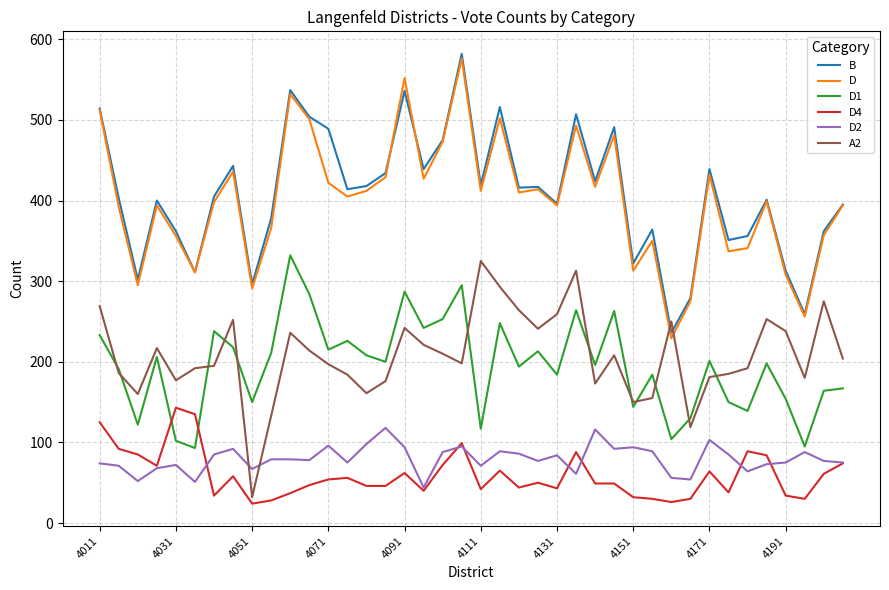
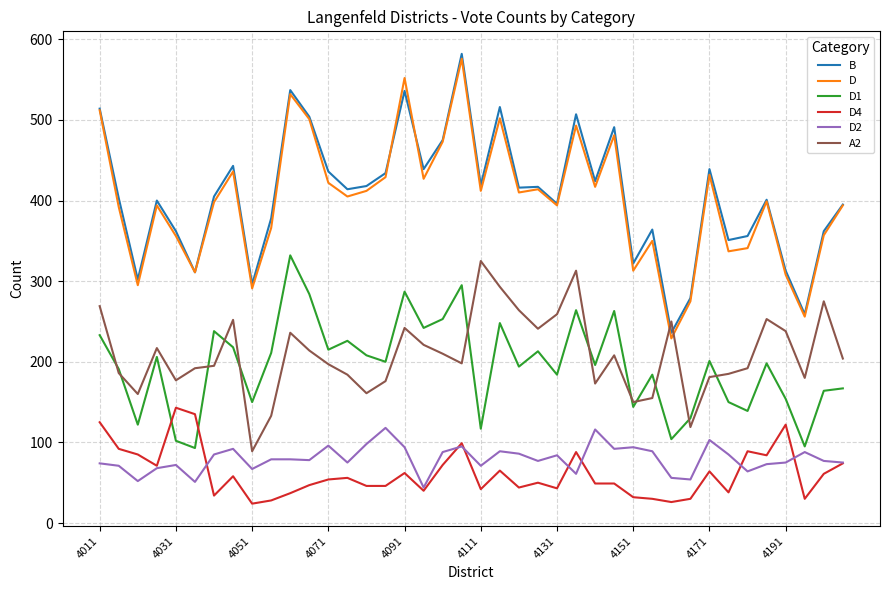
  {
    "B": {
      "4031": 360,
      "4051": 300,
-     "4071": 490,
+     "4071": 440,
      "4091": 540,
      "4111": 420,
      "4151": 320,
      "4171": 440,
      "4191": 310
    },
    "D": {
      "4031": 360,
      "4051": 290,
      "4071": 420,
      "4091": 550,
      "4111": 410,
      "4151": 310,
      "4171": 430,
      "4191": 310
    },
    "D1": {
      "4011": 230,
      "4031": 100,
      "4051": 150,
      "4071": 220,
      "4091": 290,
      "4111": 120,
      "4131": 180,
      "4151": 140,
      "4171": 200,
      "4191": 150
    },
    "D4": {
      "4011": 130,
      "4031": 140,
      "4051": 20,
      "4071": 50,
      "4091": 60,
      "4111": 40,
      "4131": 40,
      "4151": 30,
      "4171": 60,
-     "4191": 30
+     "4191": 120
    },
    "D2": {
      "4011": 70,
      "4031": 70,
      "4051": 70,
      "4071": 100,
      "4091": 90,
      "4111": 70,
      "4131": 80,
      "4151": 90,
      "4171": 100,
      "4191": 80
    },
    "A2": {
      "4011": 270,
      "4031": 180,
-     "4051": 30,
+     "4051": 90,
      "4071": 200,
      "4091": 240,
      "4111": 330,
      "4131": 260,
      "4151": 150,
      "4171": 180,
      "4191": 240
    }
  }
